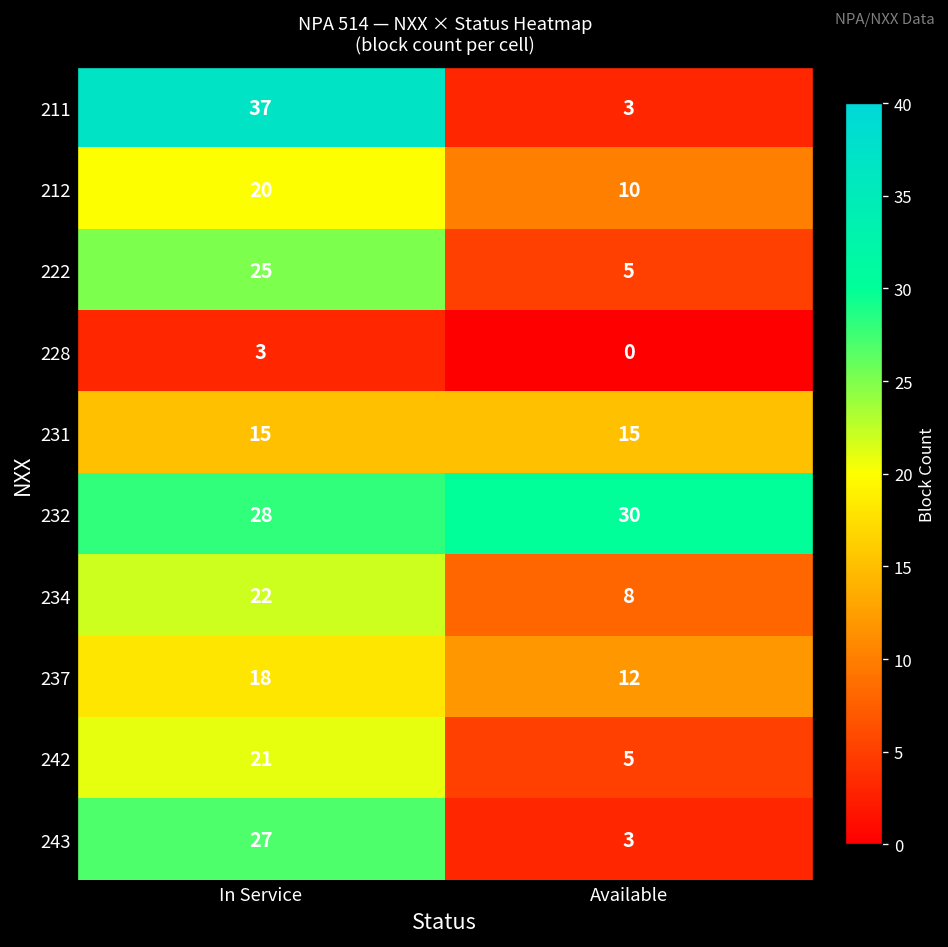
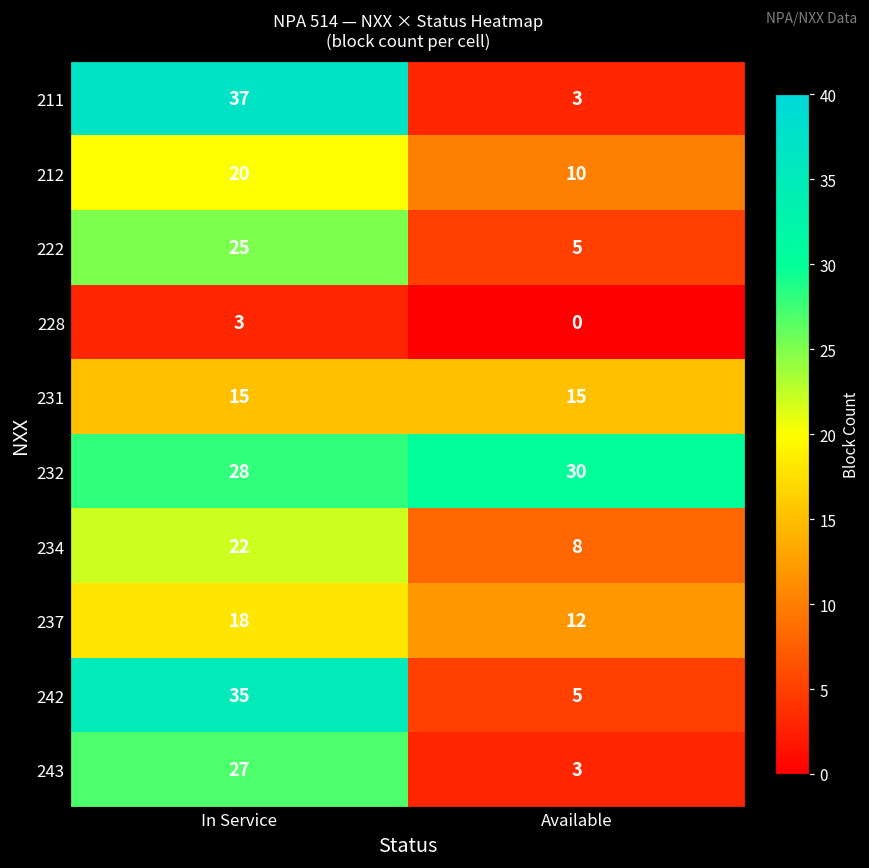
  {
    "211": {
      "In Service": 37,
      "Available": 3
    },
    "212": {
      "In Service": 20,
      "Available": 10
    },
    "222": {
      "In Service": 25,
      "Available": 5
    },
    "228": {
      "In Service": 3,
      "Available": 0
    },
    "231": {
      "In Service": 15,
      "Available": 15
    },
    "232": {
      "In Service": 28,
      "Available": 30
    },
    "234": {
      "In Service": 22,
      "Available": 8
    },
    "237": {
      "In Service": 18,
      "Available": 12
    },
    "242": {
-     "In Service": 21,
+     "In Service": 35,
      "Available": 5
    },
    "243": {
      "In Service": 27,
      "Available": 3
    }
  }
